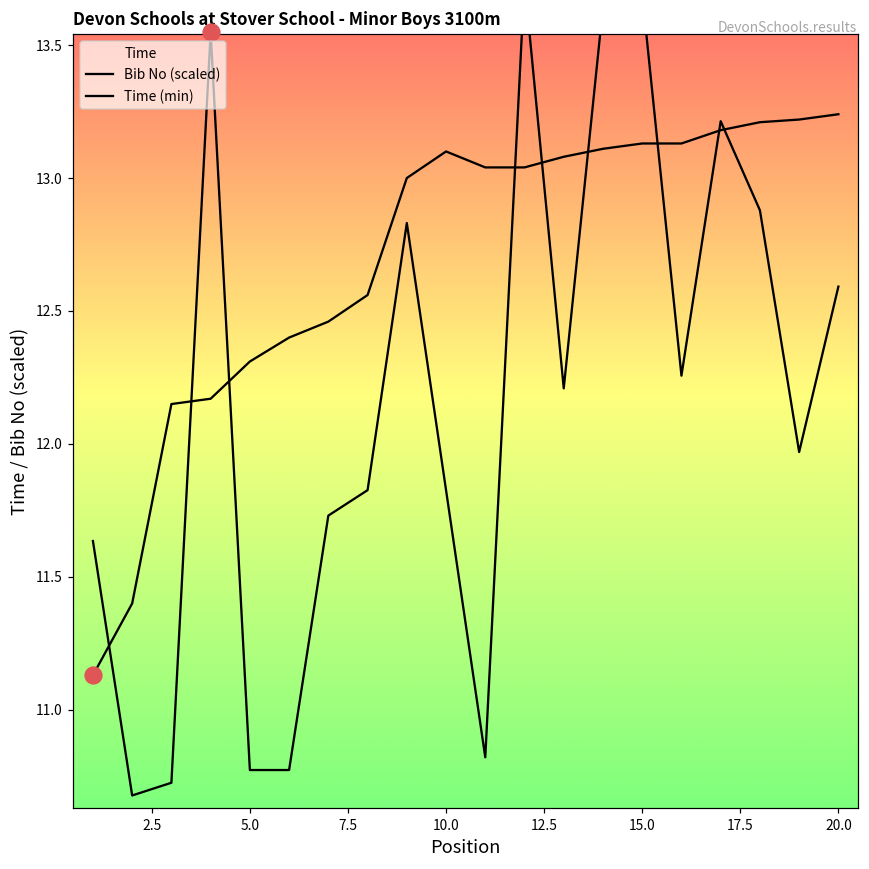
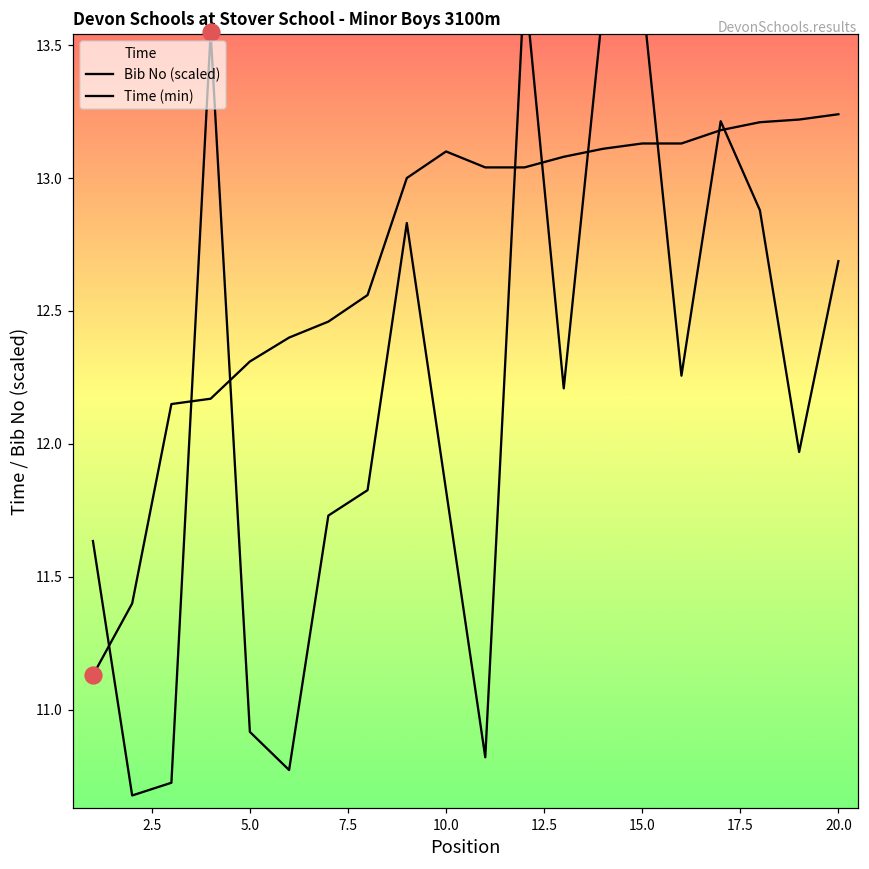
  {
    "Bib No (scaled)": {
-     "5.0": 10.77,
+     "5.0": 10.92,
      "10.0": 11.83,
-     "20.0": 12.59
+     "20.0": 12.69
    },
    "Time": {
      "5.0": 12.31,
      "10.0": 13.10,
      "15.0": 13.13,
      "20.0": 13.24
    }
  }
